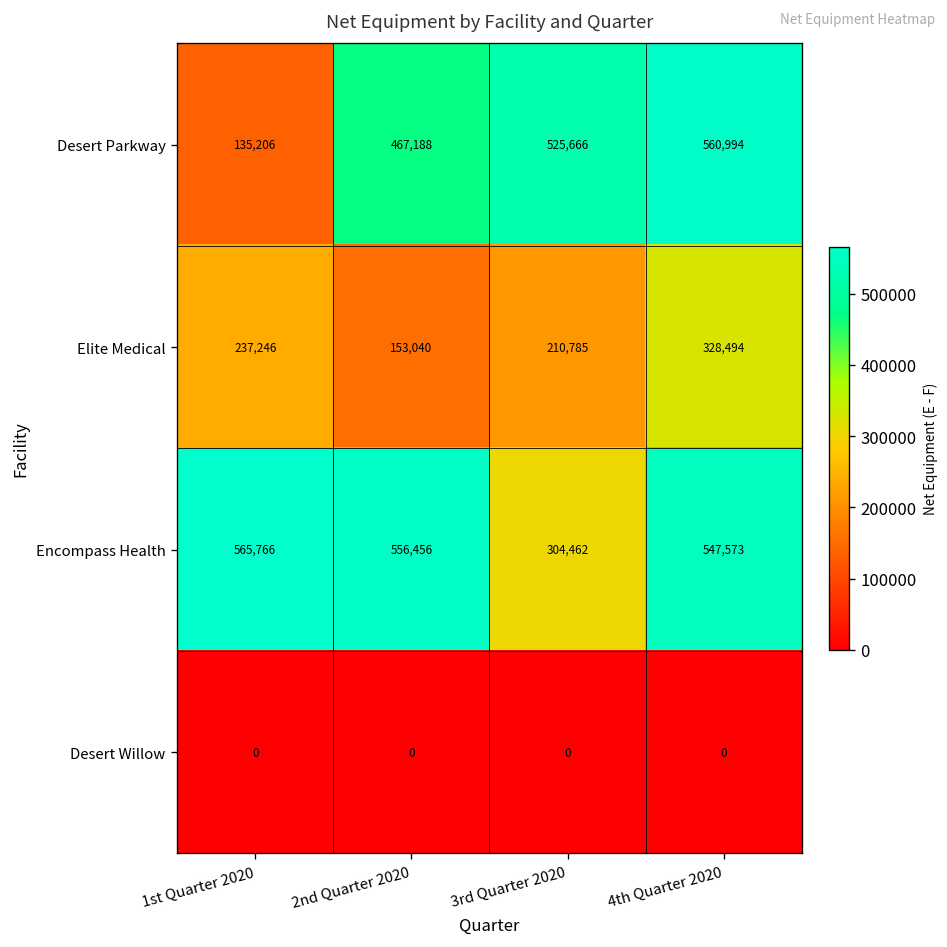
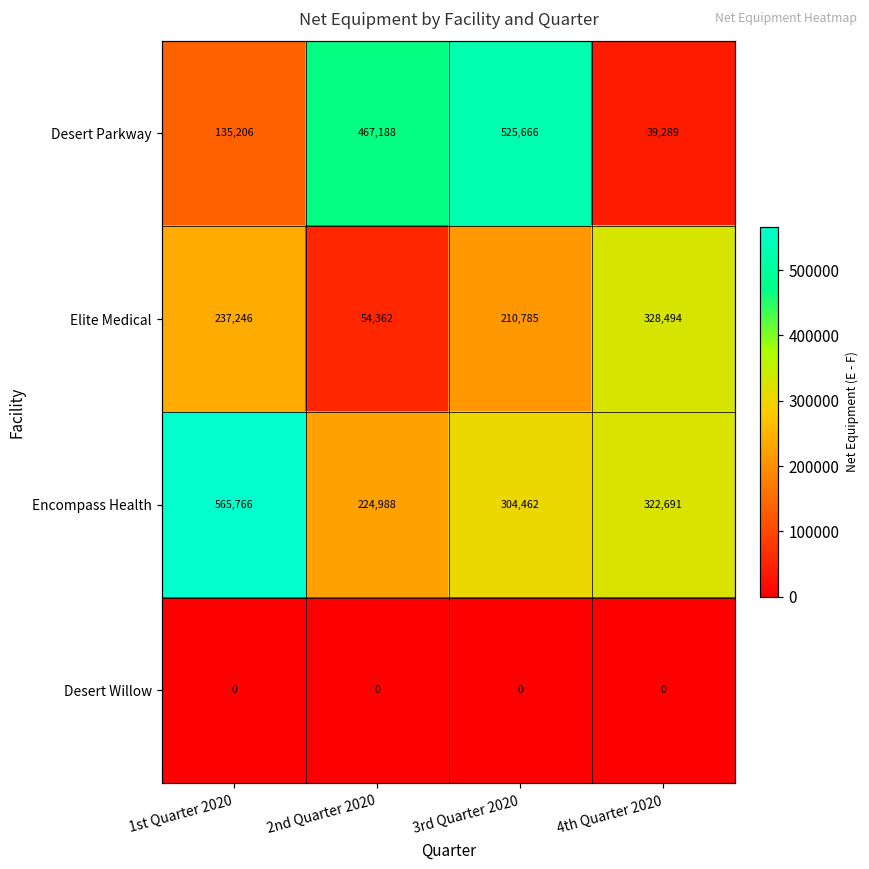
  {
    "Desert Parkway": {
      "1st Quarter 2020": "135,206",
      "2nd Quarter 2020": "467,188",
      "3rd Quarter 2020": "525,666",
-     "4th Quarter 2020": "560,994"
+     "4th Quarter 2020": "39,289"
    },
    "Elite Medical": {
      "1st Quarter 2020": "237,246",
-     "2nd Quarter 2020": "153,040",
+     "2nd Quarter 2020": "54,362",
      "3rd Quarter 2020": "210,785",
      "4th Quarter 2020": "328,494"
    },
    "Encompass Health": {
      "1st Quarter 2020": "565,766",
-     "2nd Quarter 2020": "556,456",
+     "2nd Quarter 2020": "224,988",
      "3rd Quarter 2020": "304,462",
-     "4th Quarter 2020": "547,573"
+     "4th Quarter 2020": "322,691"
    },
    "Desert Willow": {
      "1st Quarter 2020": "0",
      "2nd Quarter 2020": "0",
      "3rd Quarter 2020": "0",
      "4th Quarter 2020": "0"
    }
  }
